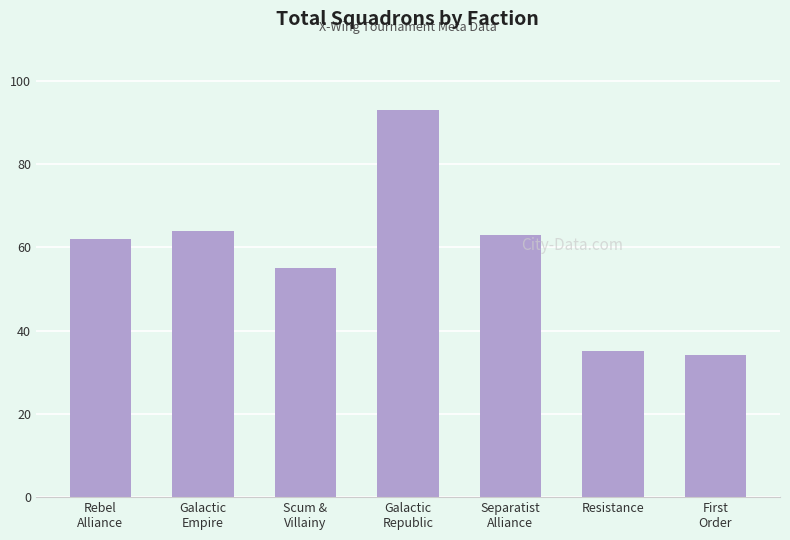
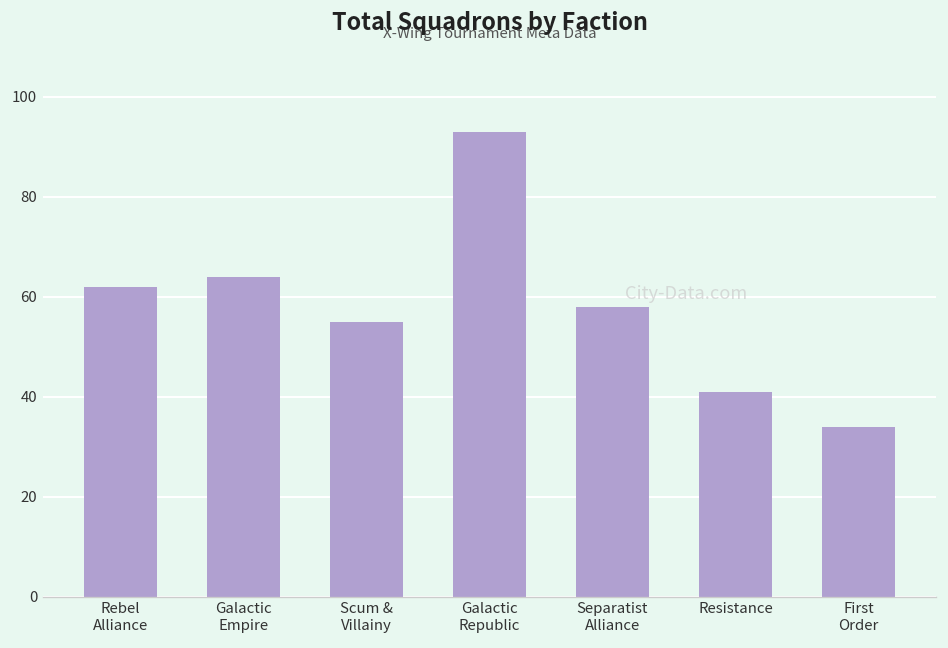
  {
    "Rebel Alliance": 62,
    "Galactic Empire": 64,
    "Scum & Villainy": 55,
    "Galactic Republic": 93,
-   "Separatist Alliance": 63,
-   "Resistance": 35,
+   "Separatist Alliance": 58,
+   "Resistance": 41,
    "First Order": 34
  }
